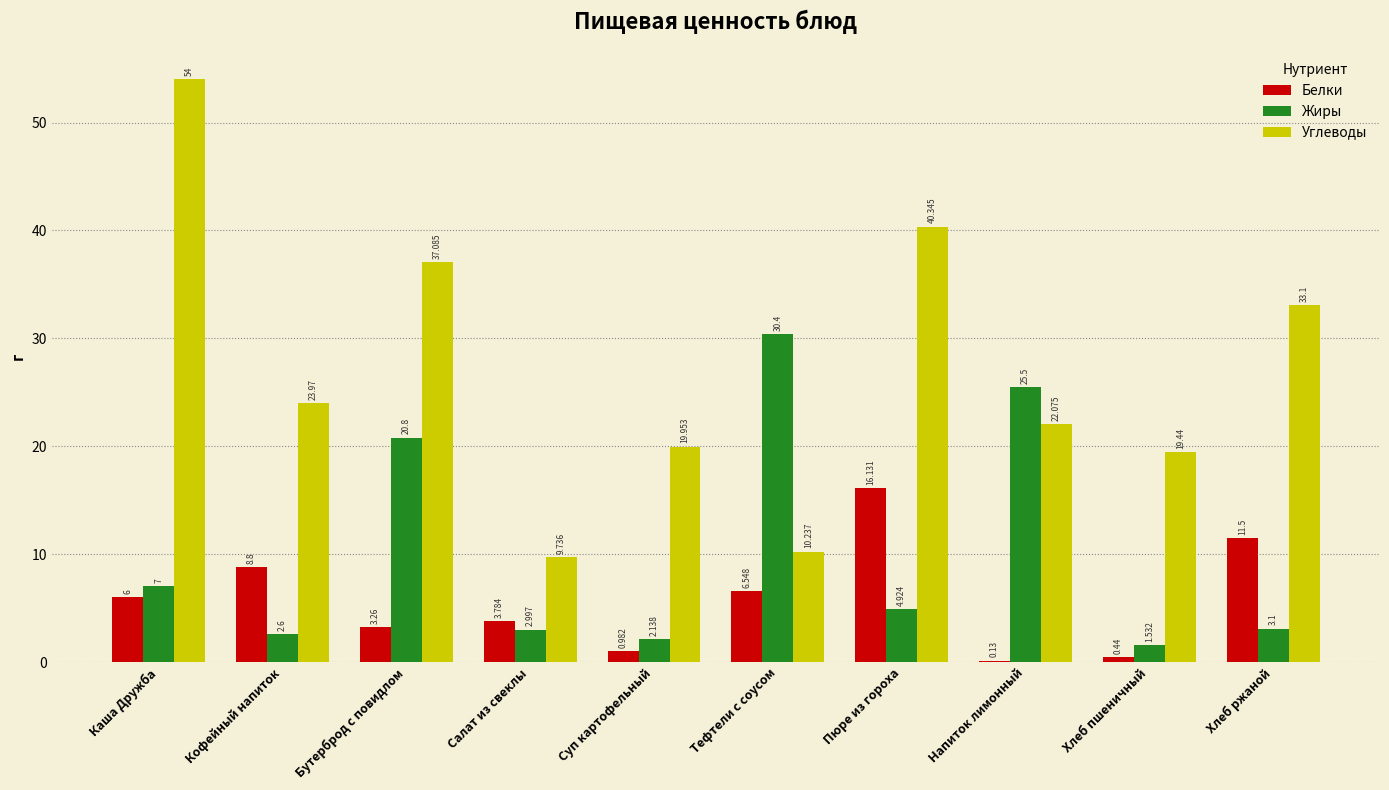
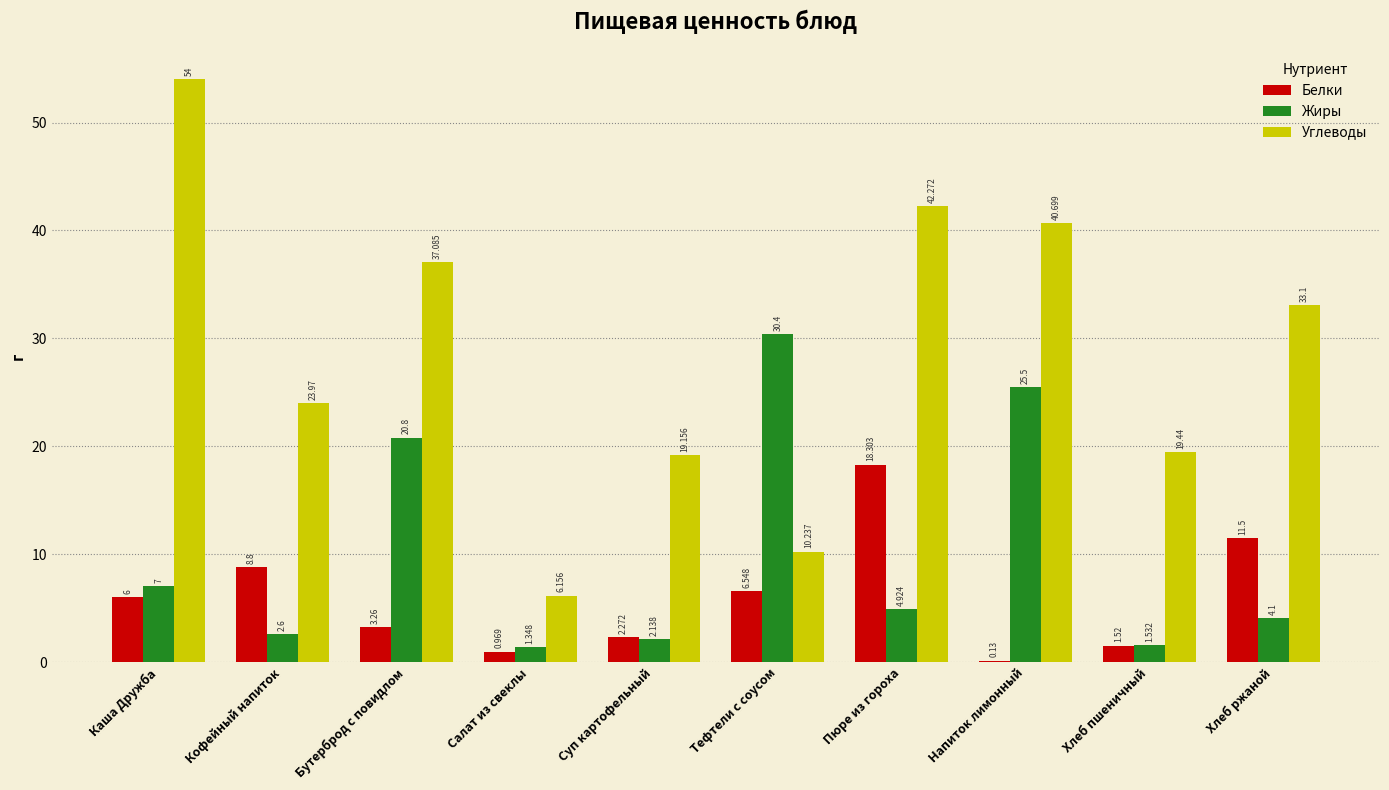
  {
    "Белки": {
      "Каша Дружба": 6,
      "Кофейный напиток": 8.8,
      "Бутерброд с повидлом": 3.26,
-     "Салат из свеклы": 3.784,
-     "Суп картофельный": 0.982,
+     "Салат из свеклы": 0.969,
+     "Суп картофельный": 2.272,
      "Тефтели с соусом": 6.548,
-     "Пюре из гороха": 16.131,
+     "Пюре из гороха": 18.303,
      "Напиток лимонный": 0.13,
-     "Хлеб пшеничный": 0.44,
+     "Хлеб пшеничный": 1.52,
      "Хлеб ржаной": 11.5
    },
    "Жиры": {
      "Каша Дружба": 7,
      "Кофейный напиток": 2.6,
      "Бутерброд с повидлом": 20.8,
-     "Салат из свеклы": 2.997,
+     "Салат из свеклы": 1.348,
      "Суп картофельный": 2.138,
      "Тефтели с соусом": 30.4,
      "Пюре из гороха": 4.924,
      "Напиток лимонный": 25.5,
      "Хлеб пшеничный": 1.532,
-     "Хлеб ржаной": 3.1
+     "Хлеб ржаной": 4.1
    },
    "Углеводы": {
      "Каша Дружба": 54,
      "Кофейный напиток": 23.97,
      "Бутерброд с повидлом": 37.085,
-     "Салат из свеклы": 9.736,
-     "Суп картофельный": 19.953,
+     "Салат из свеклы": 6.156,
+     "Суп картофельный": 19.156,
      "Тефтели с соусом": 10.237,
-     "Пюре из гороха": 40.345,
-     "Напиток лимонный": 22.075,
+     "Пюре из гороха": 42.272,
+     "Напиток лимонный": 40.699,
      "Хлеб пшеничный": 19.44,
      "Хлеб ржаной": 33.1
    }
  }
